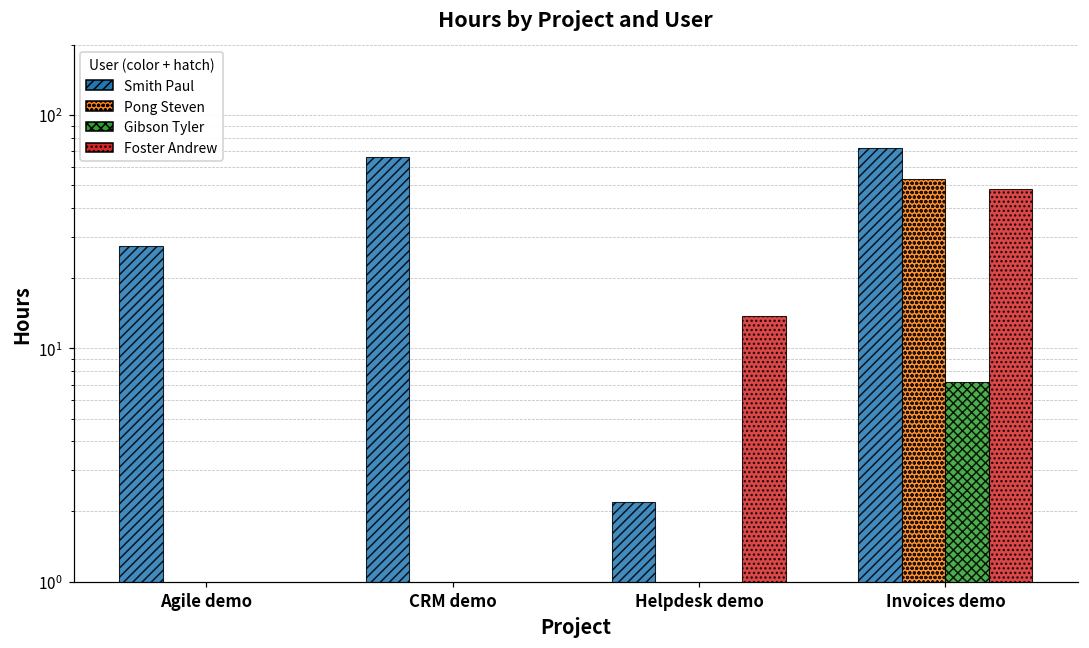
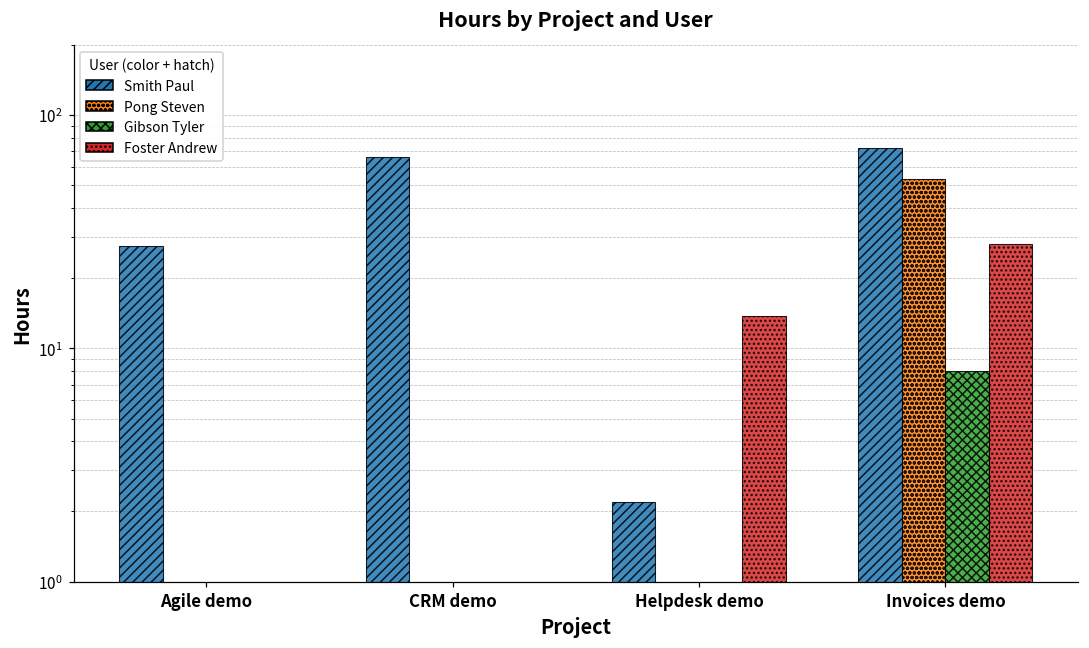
  {
    "Smith Paul": {
      "Agile demo": 27,
      "CRM demo": 66,
      "Helpdesk demo": 2.2,
      "Invoices demo": 72
    },
    "Pong Steven": {
      "Invoices demo": 53
    },
    "Gibson Tyler": {
-     "Invoices demo": 7.2
+     "Invoices demo": 8.0
    },
    "Foster Andrew": {
      "Helpdesk demo": 14,
-     "Invoices demo": 48
+     "Invoices demo": 28
    }
  }
